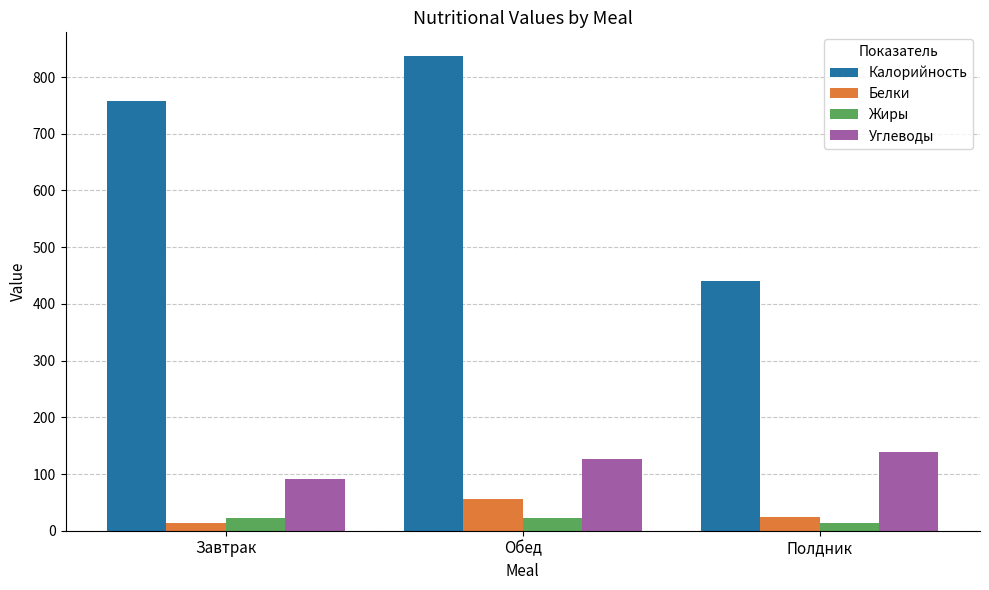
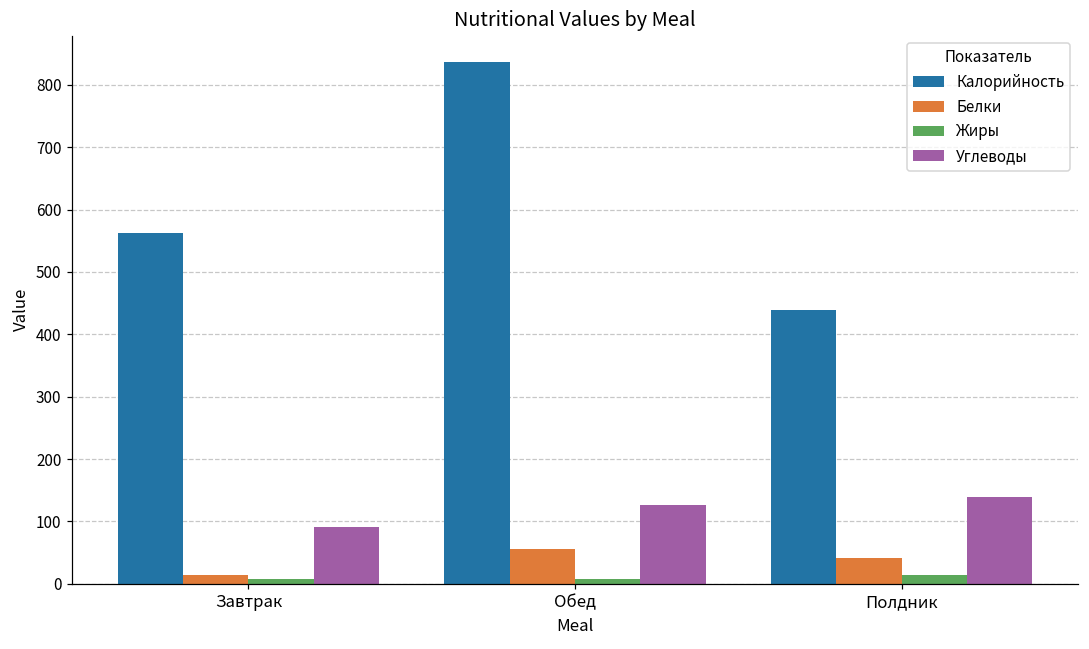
  {
    "Калорийность": {
-     "Завтрак": 760,
+     "Завтрак": 560,
      "Обед": 840,
      "Полдник": 440
    },
    "Белки": {
      "Завтрак": 10,
      "Обед": 60,
-     "Полдник": 20
+     "Полдник": 40
    },
    "Жиры": {
-     "Завтрак": 20,
-     "Обед": 20,
+     "Завтрак": 10,
+     "Обед": 10,
      "Полдник": 10
    },
    "Углеводы": {
      "Завтрак": 90,
      "Обед": 130,
      "Полдник": 140
    }
  }
